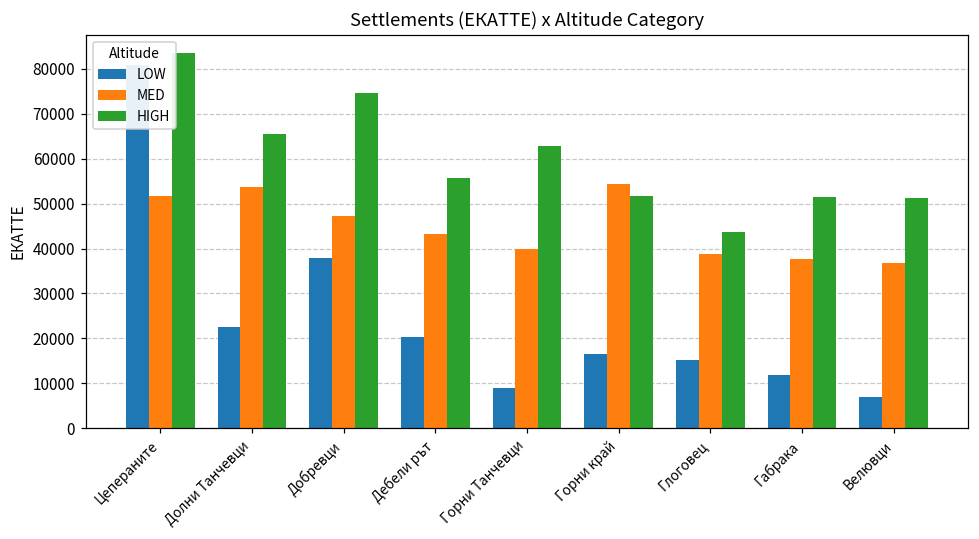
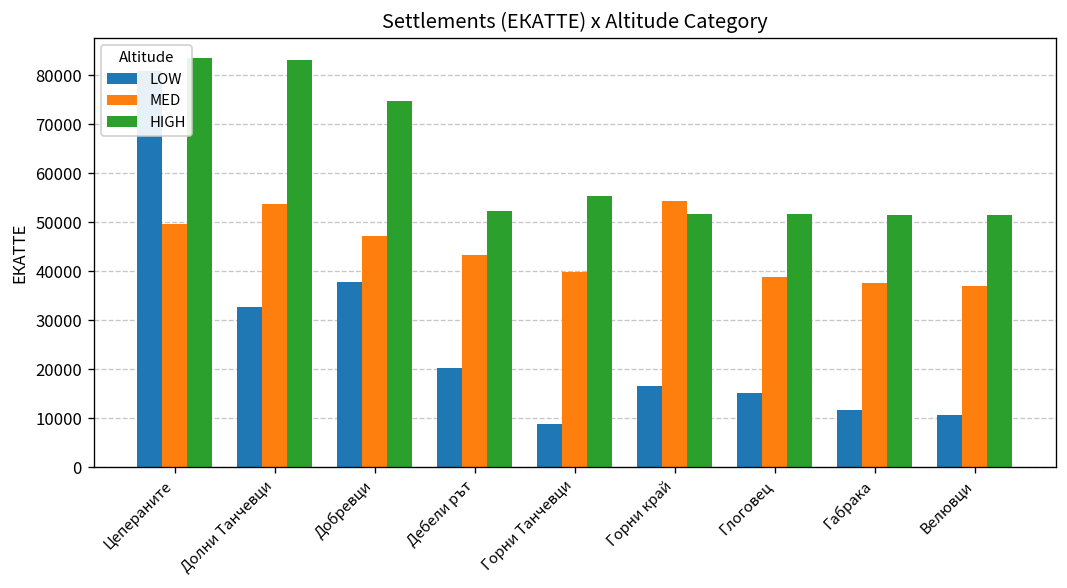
  {
    "LOW": {
-     "Долни Танчевци": 23000,
+     "Долни Танчевци": 33000,
      "Добревци": 38000,
      "Дебели рът": 20000,
      "Горни Танчевци": 9000,
      "Горни край": 17000,
      "Глоговец": 15000,
      "Габрака": 12000,
-     "Велювци": 7000
+     "Велювци": 11000
    },
    "MED": {
-     "Цепераните": 52000,
+     "Цепераните": 50000,
      "Долни Танчевци": 54000,
      "Добревци": 47000,
      "Дебели рът": 43000,
      "Горни Танчевци": 40000,
      "Горни край": 54000,
      "Глоговец": 39000,
      "Габрака": 38000,
      "Велювци": 37000
    },
    "HIGH": {
      "Цепераните": 83000,
-     "Долни Танчевци": 66000,
+     "Долни Танчевци": 83000,
      "Добревци": 75000,
-     "Дебели рът": 56000,
-     "Горни Танчевци": 63000,
+     "Дебели рът": 52000,
+     "Горни Танчевци": 55000,
      "Горни край": 52000,
-     "Глоговец": 44000,
+     "Глоговец": 52000,
      "Габрака": 52000,
      "Велювци": 51000
    }
  }
